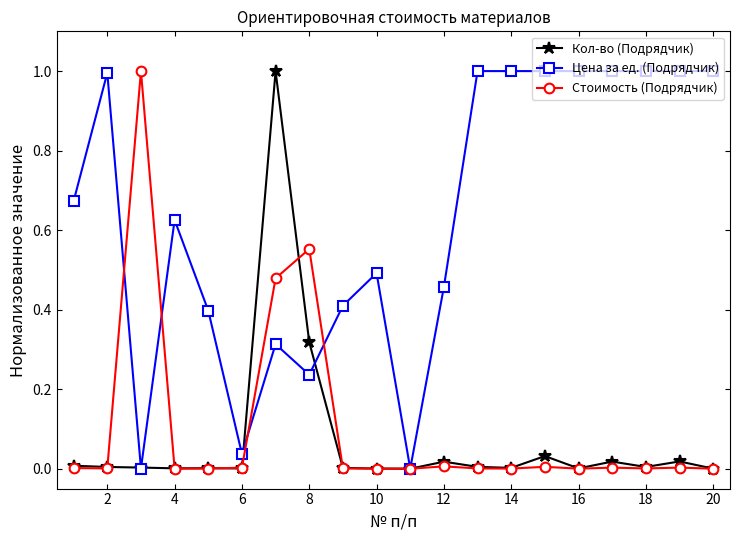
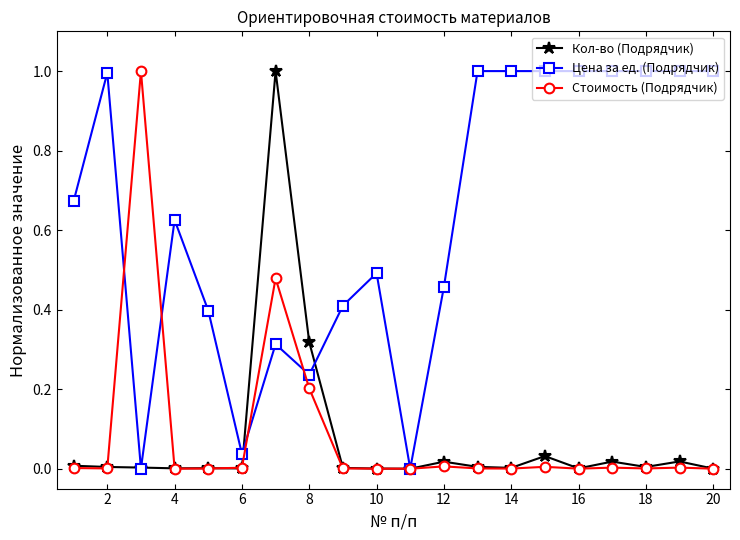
  {
    "Кол-во (Подрядчик)": {
      "8": 0.32,
      "12": 0.02
    },
    "Цена за ед. (Подрядчик)": {
      "2": 1.00,
      "4": 0.63,
      "6": 0.04,
      "8": 0.24,
      "10": 0.49,
      "12": 0.46,
      "14": 1.00
    },
    "Стоимость (Подрядчик)": {
-     "8": 0.55,
+     "8": 0.20,
      "12": 0.01
    }
  }
